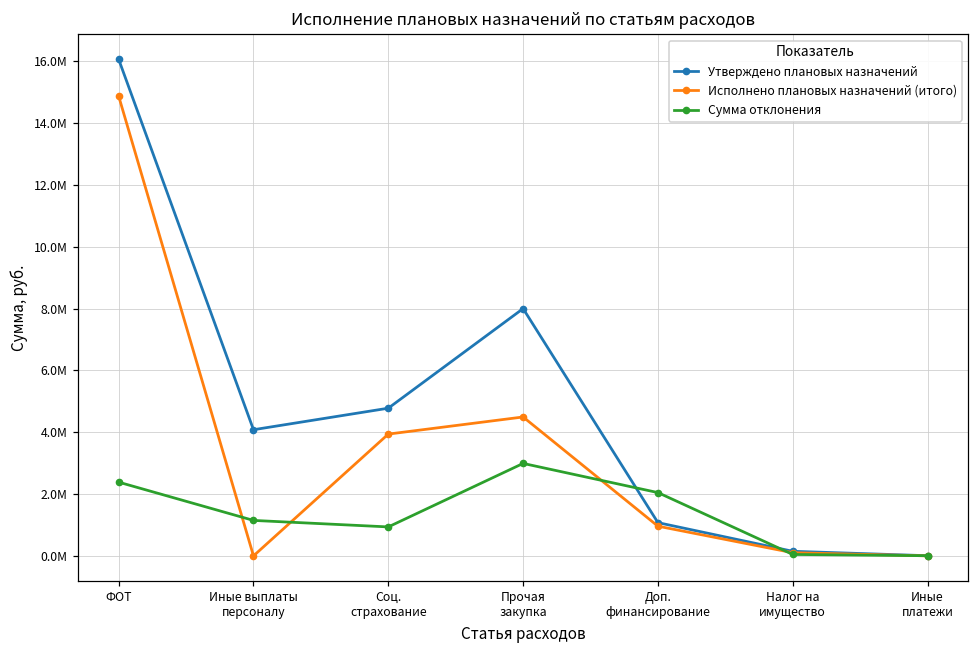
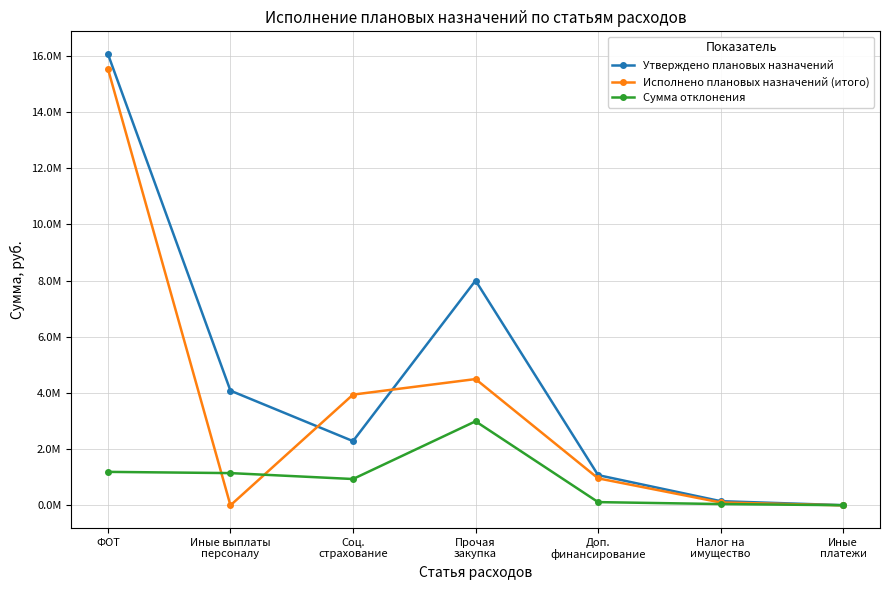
  {
    "Утверждено плановых назначений": {
      "ФОТ": 16100000,
      "Иные выплаты персоналу": 4100000,
-     "Соц. страхование": 4800000,
+     "Соц. страхование": 2300000,
      "Прочая закупка": 8000000,
      "Доп. финансирование": 1100000
    },
    "Исполнено плановых назначений (итого)": {
-     "ФОТ": 14900000,
+     "ФОТ": 15500000,
      "Иные выплаты персоналу": 0,
      "Соц. страхование": 3900000,
      "Прочая закупка": 4500000,
      "Доп. финансирование": 1000000
    },
    "Сумма отклонения": {
-     "ФОТ": 2400000,
+     "ФОТ": 1200000,
      "Иные выплаты персоналу": 1100000,
      "Соц. страхование": 900000,
      "Прочая закупка": 3000000,
-     "Доп. финансирование": 2000000
+     "Доп. финансирование": 100000
    }
  }
